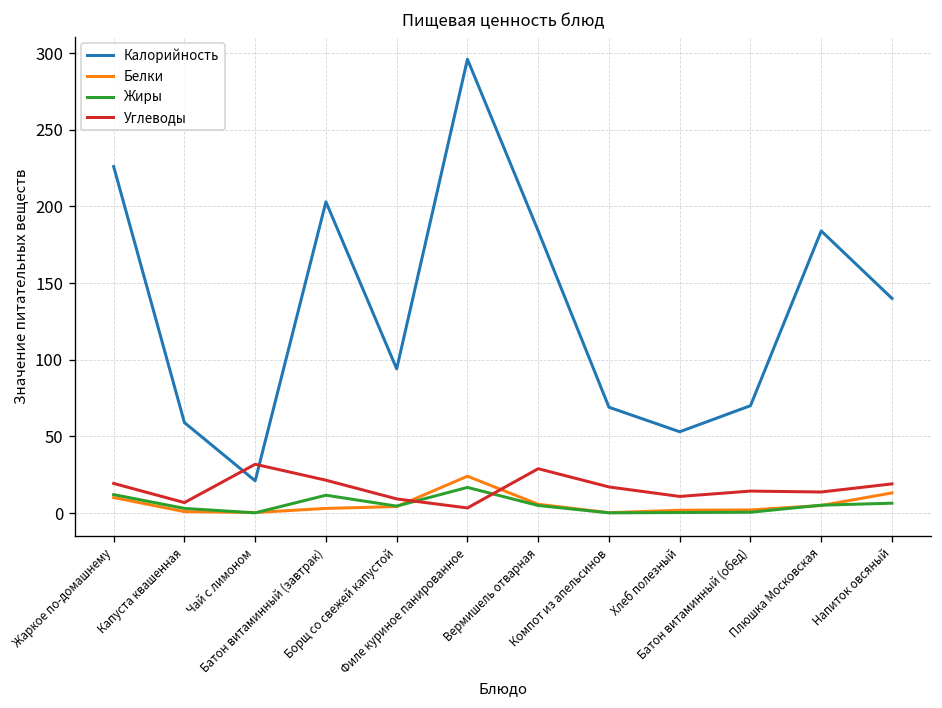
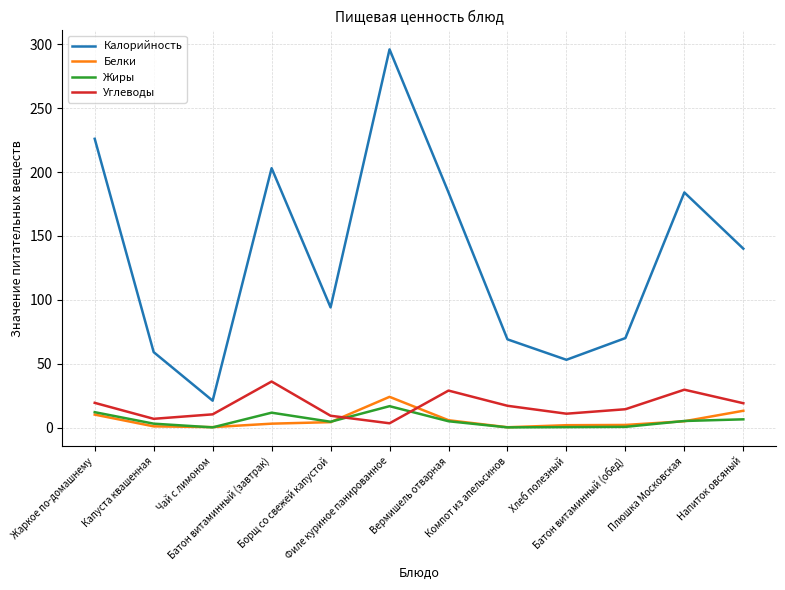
  {
    "Калорийность": {
      "Жаркое по-домашнему": 226,
      "Капуста квашенная": 59,
      "Чай с лимоном": 21,
      "Батон витаминный (завтрак)": 203,
      "Борщ со свежей капустой": 94,
      "Филе куриное панированное": 296,
      "Вермишель отварная": 184,
      "Компот из апельсинов": 69,
      "Хлеб полезный": 53,
      "Батон витаминный (обед)": 70,
      "Плюшка Московская": 184,
      "Напиток овсяный": 140
    },
    "Белки": {
      "Капуста квашенная": 1,
      "Батон витаминный (завтрак)": 3,
      "Филе куриное панированное": 24,
      "Напиток овсяный": 13
    },
    "Жиры": {
      "Капуста квашенная": 3,
      "Батон витаминный (завтрак)": 12,
      "Филе куриное панированное": 17,
      "Напиток овсяный": 6
    },
    "Углеводы": {
      "Жаркое по-домашнему": 19,
      "Капуста квашенная": 7,
-     "Чай с лимоном": 32,
-     "Батон витаминный (завтрак)": 21,
+     "Чай с лимоном": 10,
+     "Батон витаминный (завтрак)": 36,
      "Борщ со свежей капустой": 9,
      "Филе куриное панированное": 3,
      "Вермишель отварная": 29,
      "Компот из апельсинов": 17,
      "Хлеб полезный": 11,
      "Батон витаминный (обед)": 14,
-     "Плюшка Московская": 14,
+     "Плюшка Московская": 30,
      "Напиток овсяный": 19
    }
  }
